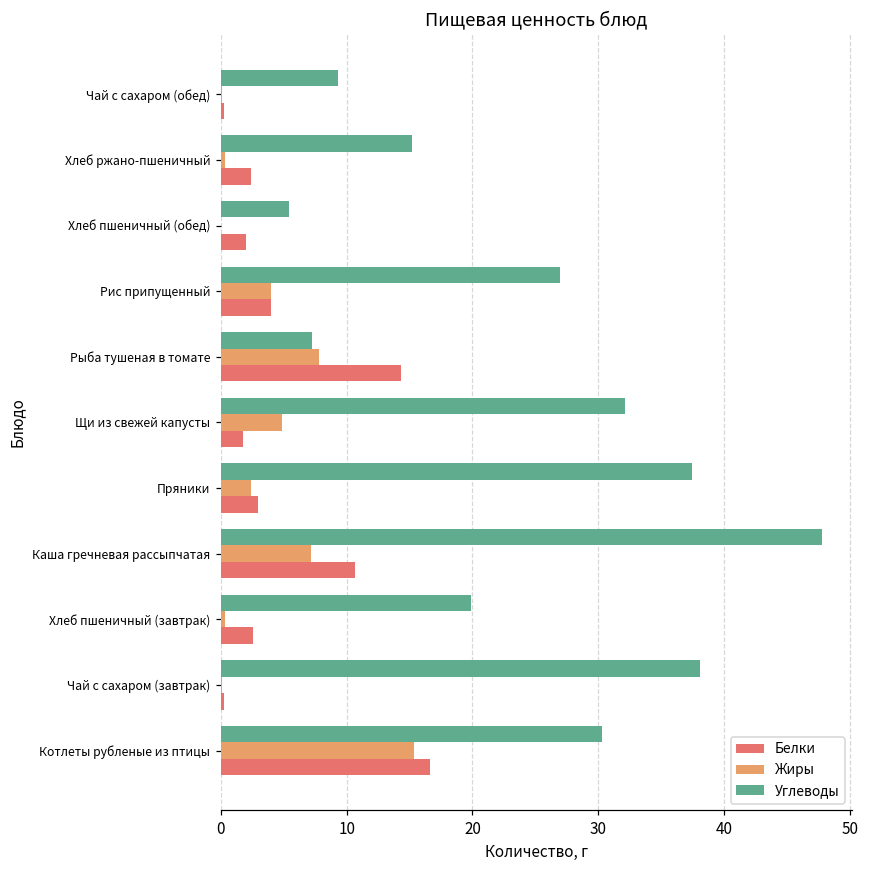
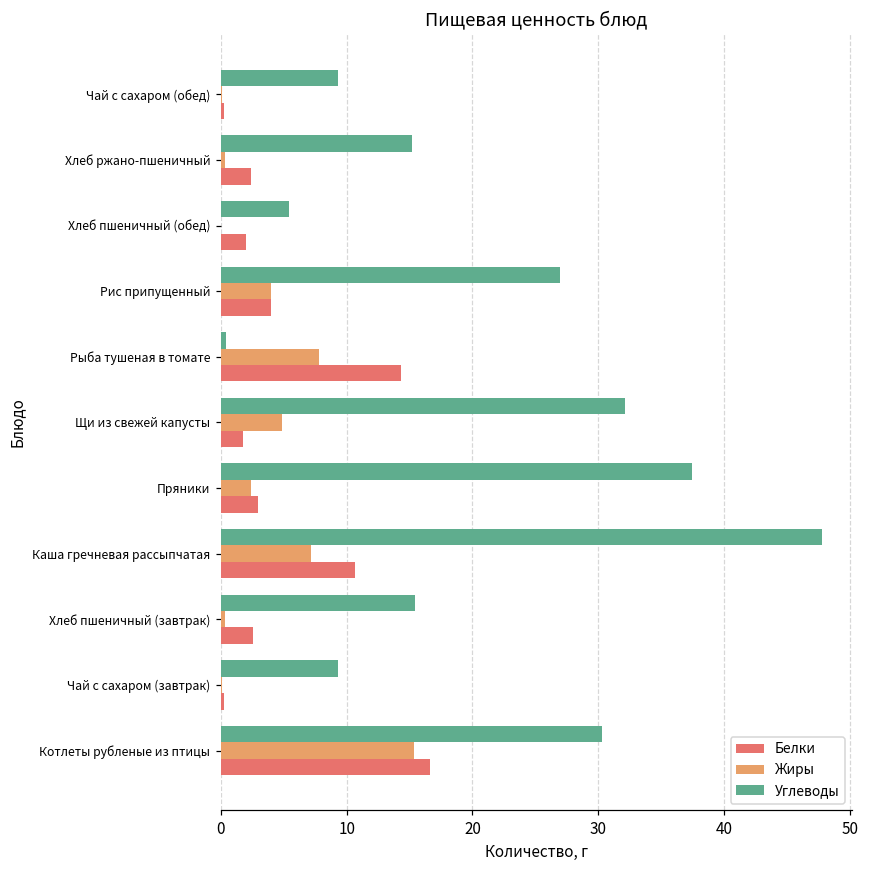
  {
    "Углеводы": {
      "Чай с сахаром (обед)": 9.3,
      "Хлеб ржано-пшеничный": 15.2,
      "Хлеб пшеничный (обед)": 5.4,
      "Рис припущенный": 27.0,
-     "Рыба тушеная в томате": 7.2,
+     "Рыба тушеная в томате": 0.4,
      "Щи из свежей капусты": 32.1,
      "Пряники": 37.5,
      "Каша гречневая рассыпчатая": 47.8,
-     "Хлеб пшеничный (завтрак)": 19.9,
-     "Чай с сахаром (завтрак)": 38.1,
+     "Хлеб пшеничный (завтрак)": 15.5,
+     "Чай с сахаром (завтрак)": 9.3,
      "Котлеты рубленые из птицы": 30.3
    }
  }
